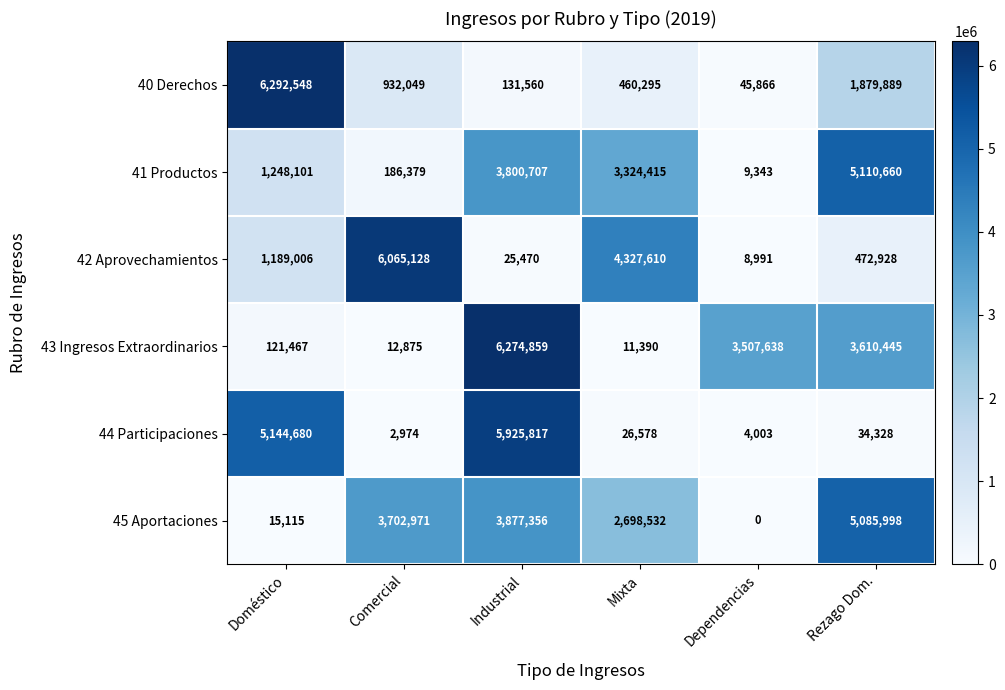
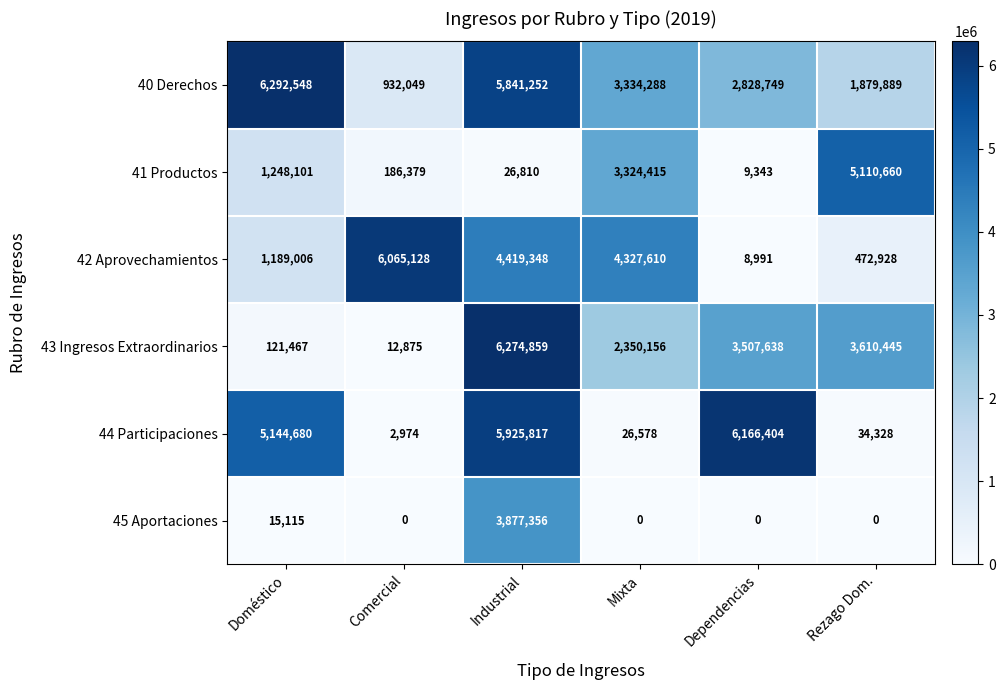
  {
    "40 Derechos": {
      "Doméstico": "6,292,548",
      "Comercial": "932,049",
-     "Industrial": "131,560",
-     "Mixta": "460,295",
-     "Dependencias": "45,866",
+     "Industrial": "5,841,252",
+     "Mixta": "3,334,288",
+     "Dependencias": "2,828,749",
      "Rezago Dom.": "1,879,889"
    },
    "41 Productos": {
      "Doméstico": "1,248,101",
      "Comercial": "186,379",
-     "Industrial": "3,800,707",
+     "Industrial": "26,810",
      "Mixta": "3,324,415",
      "Dependencias": "9,343",
      "Rezago Dom.": "5,110,660"
    },
    "42 Aprovechamientos": {
      "Doméstico": "1,189,006",
      "Comercial": "6,065,128",
-     "Industrial": "25,470",
+     "Industrial": "4,419,348",
      "Mixta": "4,327,610",
      "Dependencias": "8,991",
      "Rezago Dom.": "472,928"
    },
    "43 Ingresos Extraordinarios": {
      "Doméstico": "121,467",
      "Comercial": "12,875",
      "Industrial": "6,274,859",
-     "Mixta": "11,390",
+     "Mixta": "2,350,156",
      "Dependencias": "3,507,638",
      "Rezago Dom.": "3,610,445"
    },
    "44 Participaciones": {
      "Doméstico": "5,144,680",
      "Comercial": "2,974",
      "Industrial": "5,925,817",
      "Mixta": "26,578",
-     "Dependencias": "4,003",
+     "Dependencias": "6,166,404",
      "Rezago Dom.": "34,328"
    },
    "45 Aportaciones": {
      "Doméstico": "15,115",
-     "Comercial": "3,702,971",
+     "Comercial": "0",
      "Industrial": "3,877,356",
-     "Mixta": "2,698,532",
+     "Mixta": "0",
      "Dependencias": "0",
-     "Rezago Dom.": "5,085,998"
+     "Rezago Dom.": "0"
    }
  }
